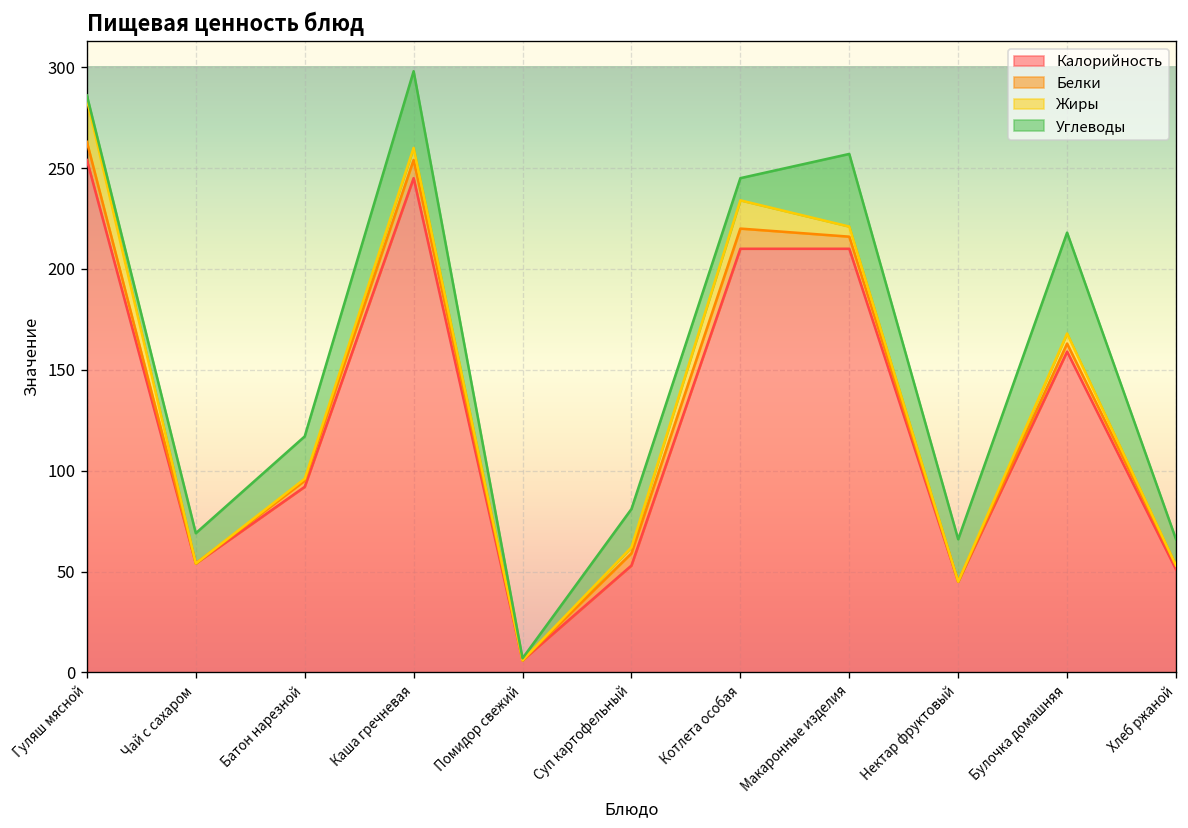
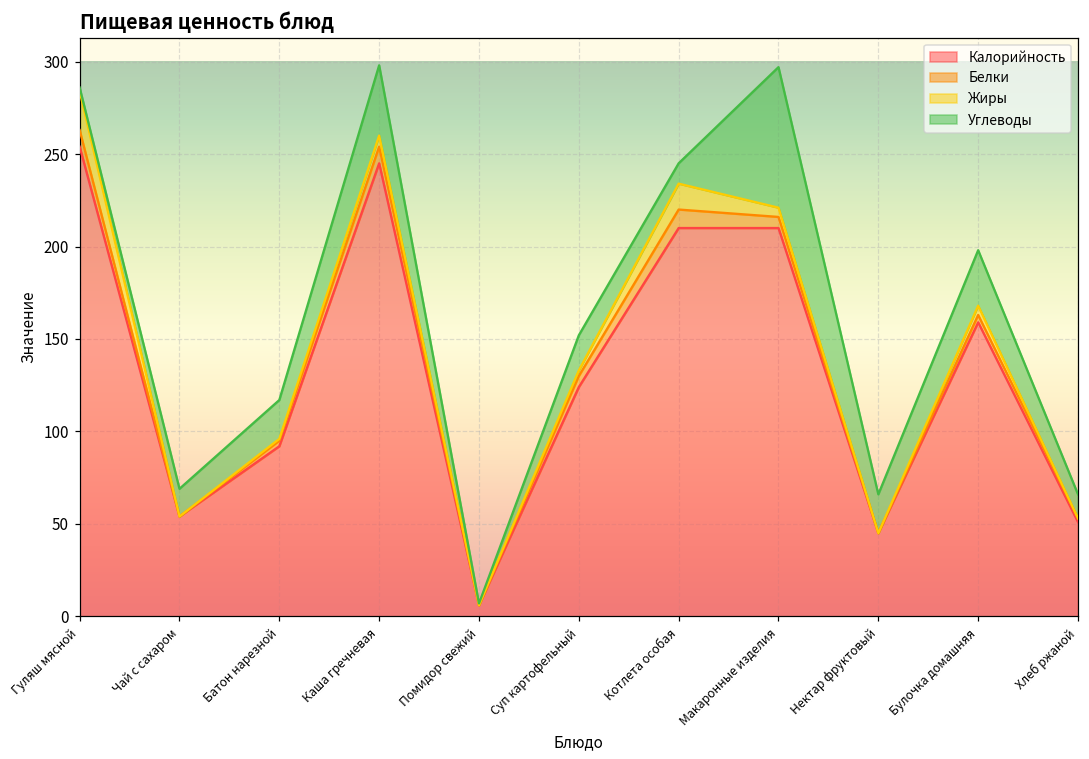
  {
    "Калорийность": {
      "Гуляш мясной": 254,
      "Батон нарезной": 92,
      "Каша гречневая": 245,
-     "Суп картофельный": 53,
+     "Суп картофельный": 124,
      "Котлета особая": 210,
      "Макаронные изделия": 210,
      "Булочка домашняя": 159,
      "Хлеб ржаной": 51
    },
    "Углеводы": {
      "Гуляш мясной": 2,
      "Чай с сахаром": 15,
      "Батон нарезной": 21,
      "Каша гречневая": 38,
      "Суп картофельный": 19,
      "Котлета особая": 11,
-     "Макаронные изделия": 36,
+     "Макаронные изделия": 76,
      "Нектар фруктовый": 21,
-     "Булочка домашняя": 50,
+     "Булочка домашняя": 30,
      "Хлеб ржаной": 13
    }
  }
